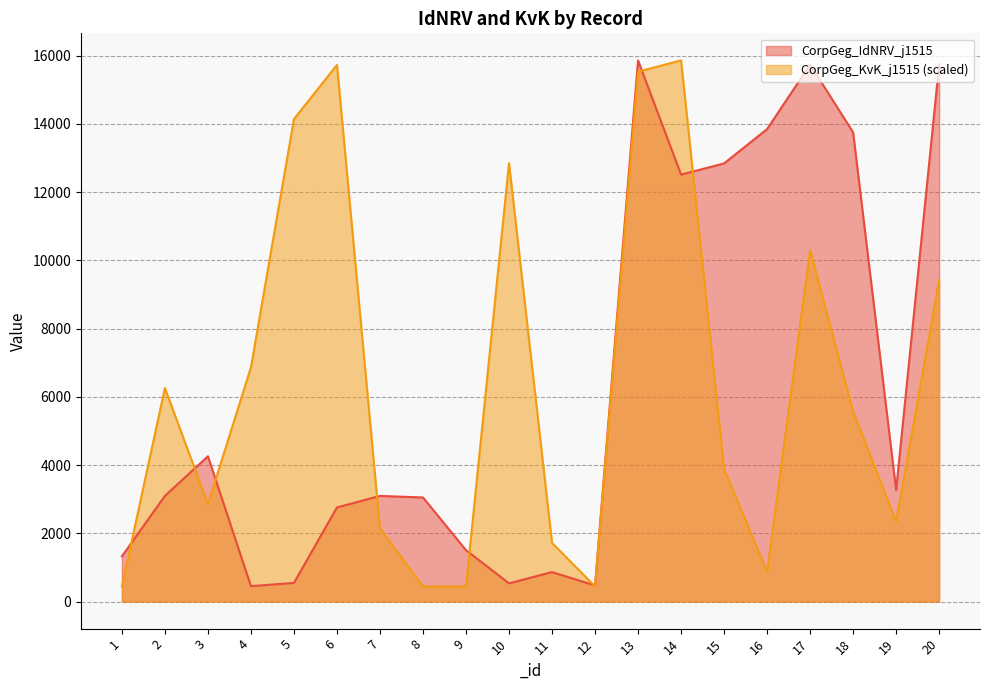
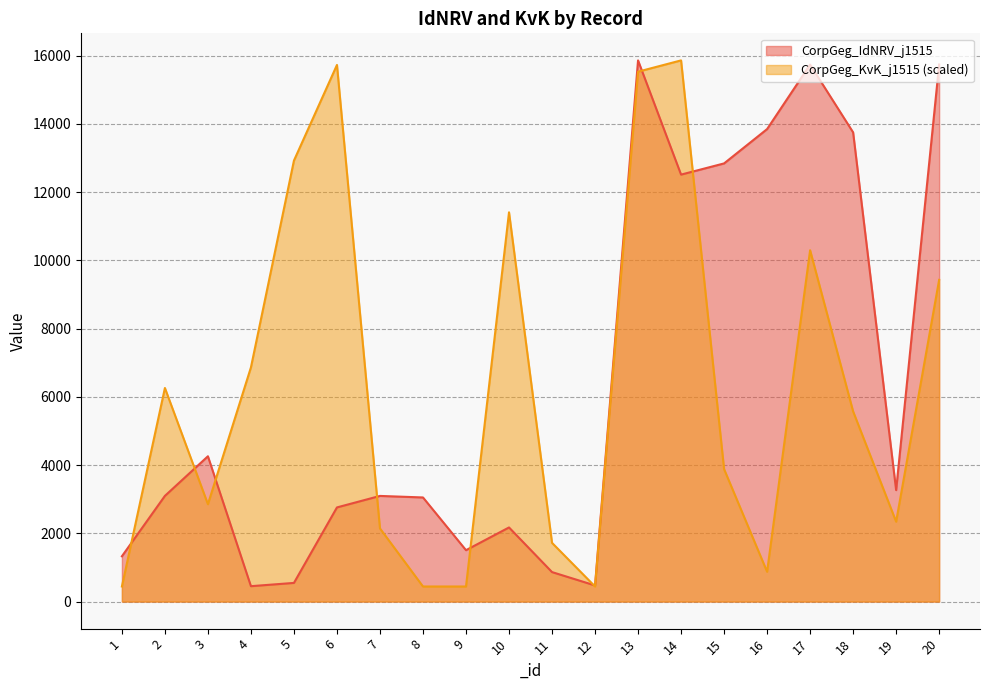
  {
    "CorpGeg_IdNRV_j1515": {
      "1": 1300,
      "2": 3100,
      "3": 4300,
      "4": 500,
      "5": 500,
      "6": 2800,
      "7": 3100,
      "8": 3100,
      "9": 1500,
-     "10": 500,
+     "10": 2200,
      "11": 900,
      "13": 15900,
      "14": 12500,
      "15": 12800,
      "16": 13800,
      "18": 13800,
      "19": 3300
    },
    "CorpGeg_KvK_j1515 (scaled)": {
      "1": 400,
      "2": 6300,
      "3": 2900,
      "4": 6900,
-     "5": 14100,
+     "5": 12900,
      "6": 15700,
      "7": 2100,
      "8": 400,
      "9": 400,
-     "10": 12800,
+     "10": 11400,
      "11": 1700,
      "13": 15500,
      "14": 15900,
      "15": 3900,
      "16": 900,
      "17": 10300,
      "18": 5600,
      "19": 2300,
      "20": 9400
    }
  }
